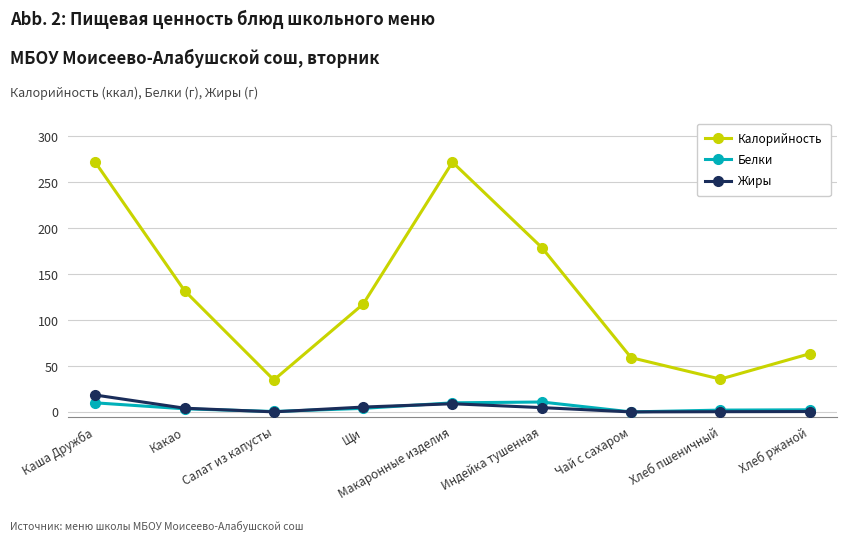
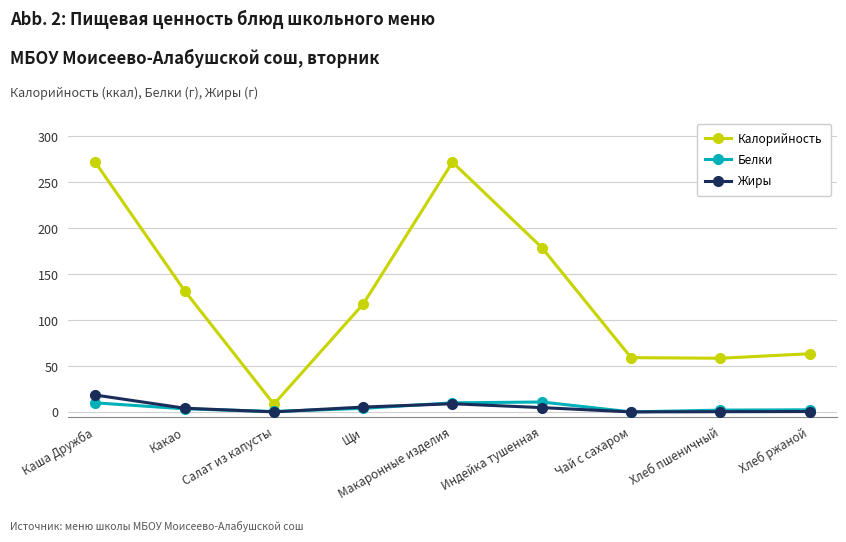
  {
    "Калорийность": {
      "Каша Дружба": 270,
      "Какао": 130,
-     "Салат из капусты": 30,
+     "Салат из капусты": 10,
      "Щи": 120,
      "Макаронные изделия": 270,
      "Индейка тушенная": 180,
      "Чай с сахаром": 60,
-     "Хлеб пшеничный": 40,
+     "Хлеб пшеничный": 60,
      "Хлеб ржаной": 60
    },
    "Белки": {
      "Каша Дружба": 10,
      "Индейка тушенная": 10
    },
    "Жиры": {
      "Каша Дружба": 20,
      "Индейка тушенная": 0
    }
  }
